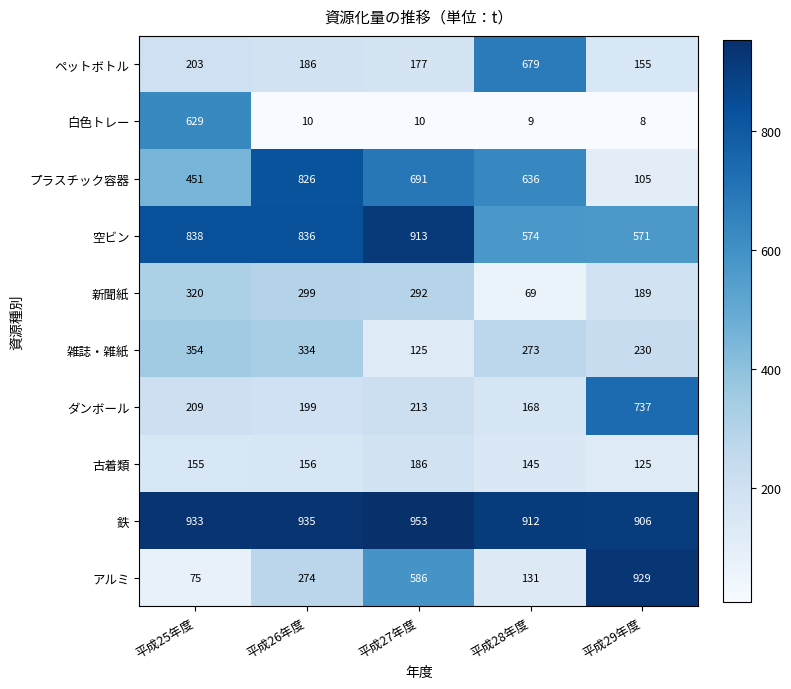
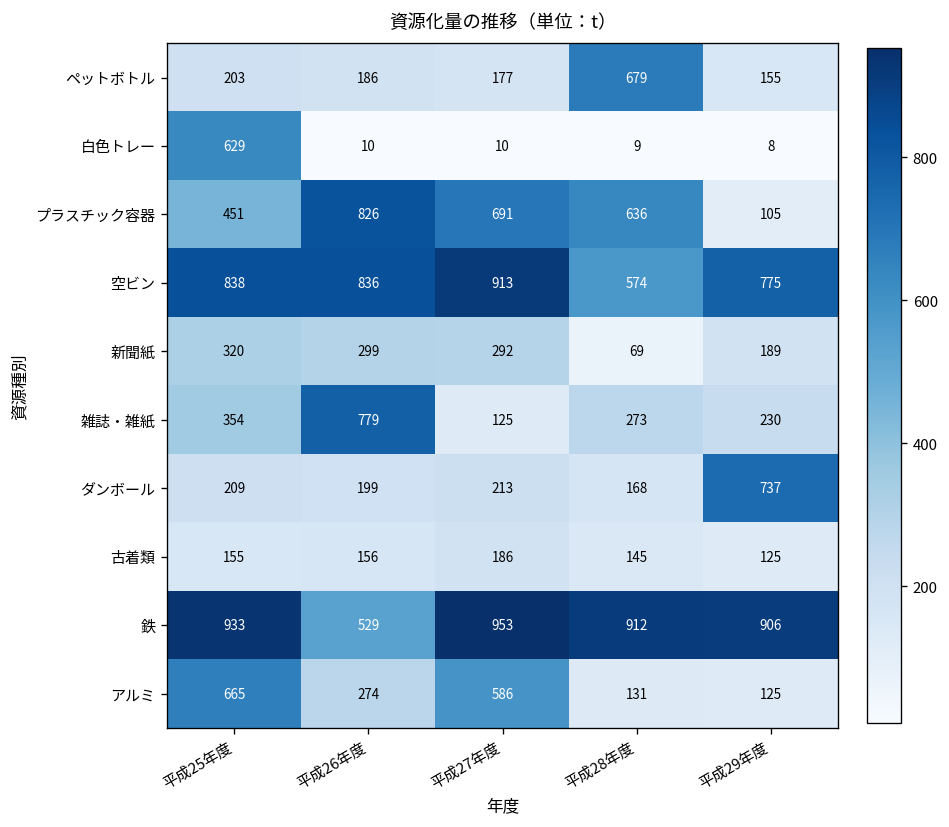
  {
    "ペットボトル": {
      "平成25年度": 203,
      "平成26年度": 186,
      "平成27年度": 177,
      "平成28年度": 679,
      "平成29年度": 155
    },
    "白色トレー": {
      "平成25年度": 629,
      "平成26年度": 10,
      "平成27年度": 10,
      "平成28年度": 9,
      "平成29年度": 8
    },
    "プラスチック容器": {
      "平成25年度": 451,
      "平成26年度": 826,
      "平成27年度": 691,
      "平成28年度": 636,
      "平成29年度": 105
    },
    "空ビン": {
      "平成25年度": 838,
      "平成26年度": 836,
      "平成27年度": 913,
      "平成28年度": 574,
-     "平成29年度": 571
+     "平成29年度": 775
    },
    "新聞紙": {
      "平成25年度": 320,
      "平成26年度": 299,
      "平成27年度": 292,
      "平成28年度": 69,
      "平成29年度": 189
    },
    "雑誌・雑紙": {
      "平成25年度": 354,
-     "平成26年度": 334,
+     "平成26年度": 779,
      "平成27年度": 125,
      "平成28年度": 273,
      "平成29年度": 230
    },
    "ダンボール": {
      "平成25年度": 209,
      "平成26年度": 199,
      "平成27年度": 213,
      "平成28年度": 168,
      "平成29年度": 737
    },
    "古着類": {
      "平成25年度": 155,
      "平成26年度": 156,
      "平成27年度": 186,
      "平成28年度": 145,
      "平成29年度": 125
    },
    "鉄": {
      "平成25年度": 933,
-     "平成26年度": 935,
+     "平成26年度": 529,
      "平成27年度": 953,
      "平成28年度": 912,
      "平成29年度": 906
    },
    "アルミ": {
-     "平成25年度": 75,
+     "平成25年度": 665,
      "平成26年度": 274,
      "平成27年度": 586,
      "平成28年度": 131,
-     "平成29年度": 929
+     "平成29年度": 125
    }
  }
